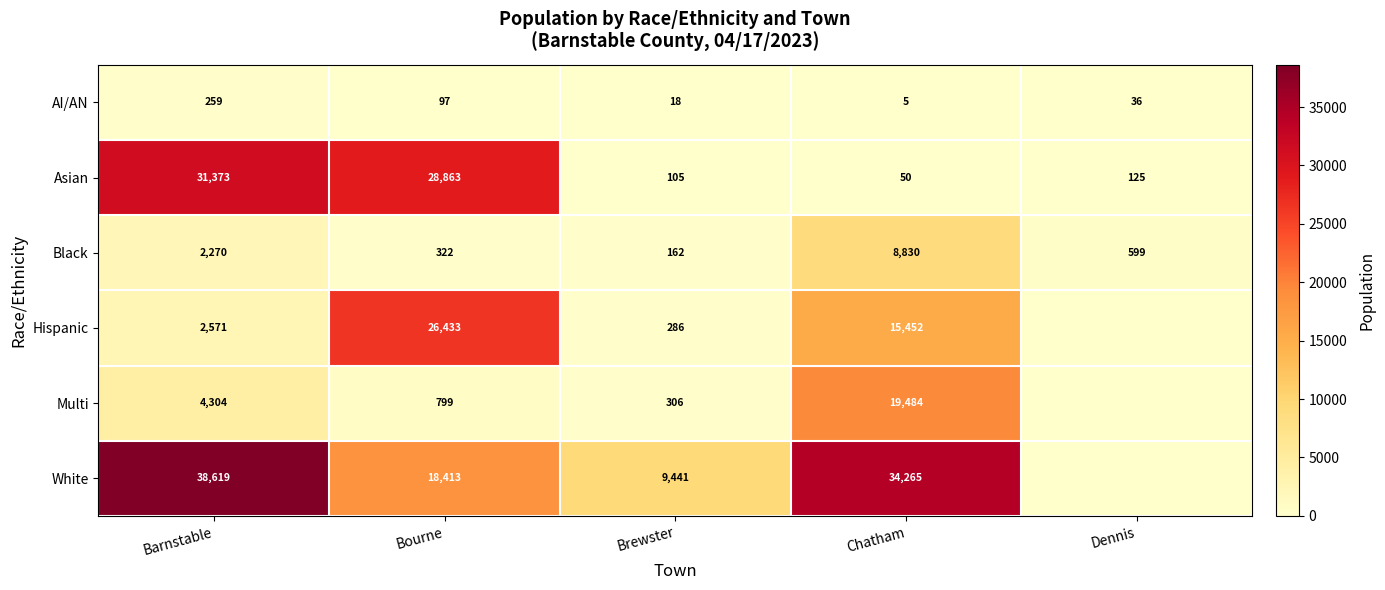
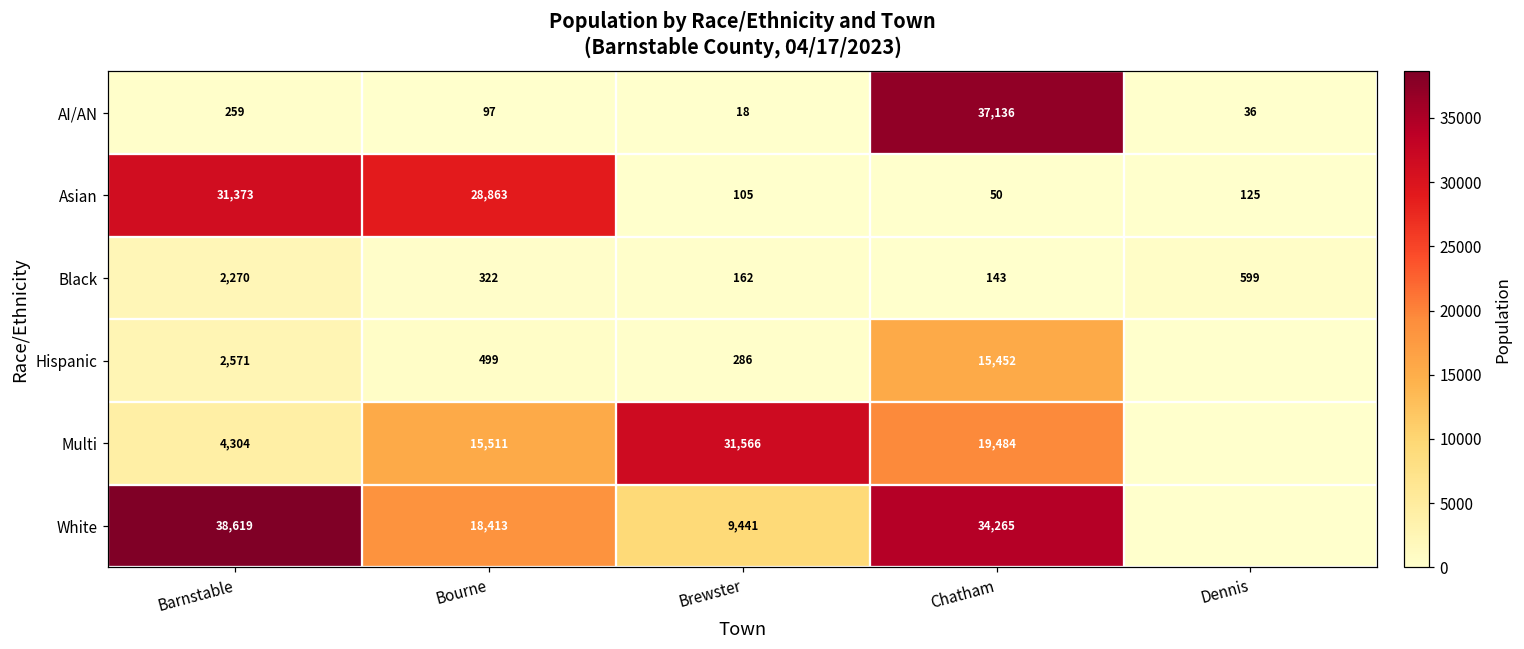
  {
    "AI/AN": {
      "Barnstable": "259",
      "Bourne": "97",
      "Brewster": "18",
-     "Chatham": "5",
+     "Chatham": "37,136",
      "Dennis": "36"
    },
    "Asian": {
      "Barnstable": "31,373",
      "Bourne": "28,863",
      "Brewster": "105",
      "Chatham": "50",
      "Dennis": "125"
    },
    "Black": {
      "Barnstable": "2,270",
      "Bourne": "322",
      "Brewster": "162",
-     "Chatham": "8,830",
+     "Chatham": "143",
      "Dennis": "599"
    },
    "Hispanic": {
      "Barnstable": "2,571",
-     "Bourne": "26,433",
+     "Bourne": "499",
      "Brewster": "286",
      "Chatham": "15,452"
    },
    "Multi": {
      "Barnstable": "4,304",
-     "Bourne": "799",
-     "Brewster": "306",
+     "Bourne": "15,511",
+     "Brewster": "31,566",
      "Chatham": "19,484"
    },
    "White": {
      "Barnstable": "38,619",
      "Bourne": "18,413",
      "Brewster": "9,441",
      "Chatham": "34,265"
    }
  }
